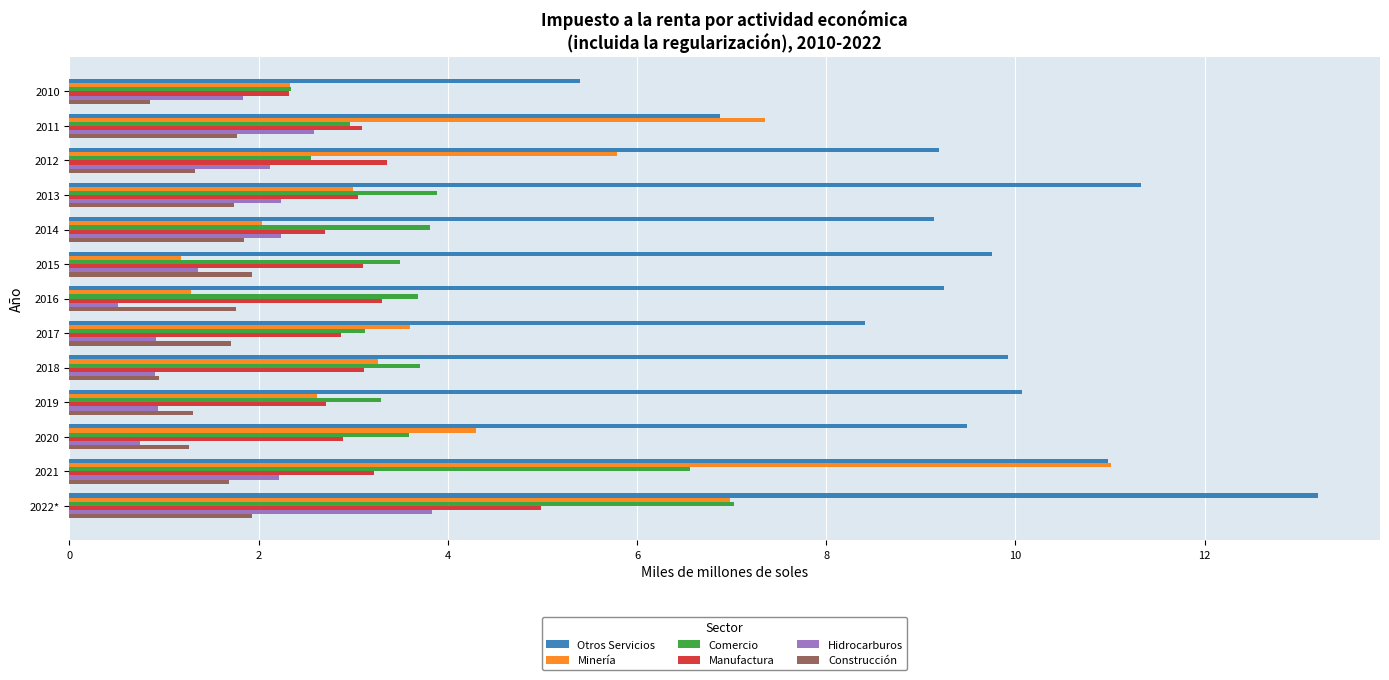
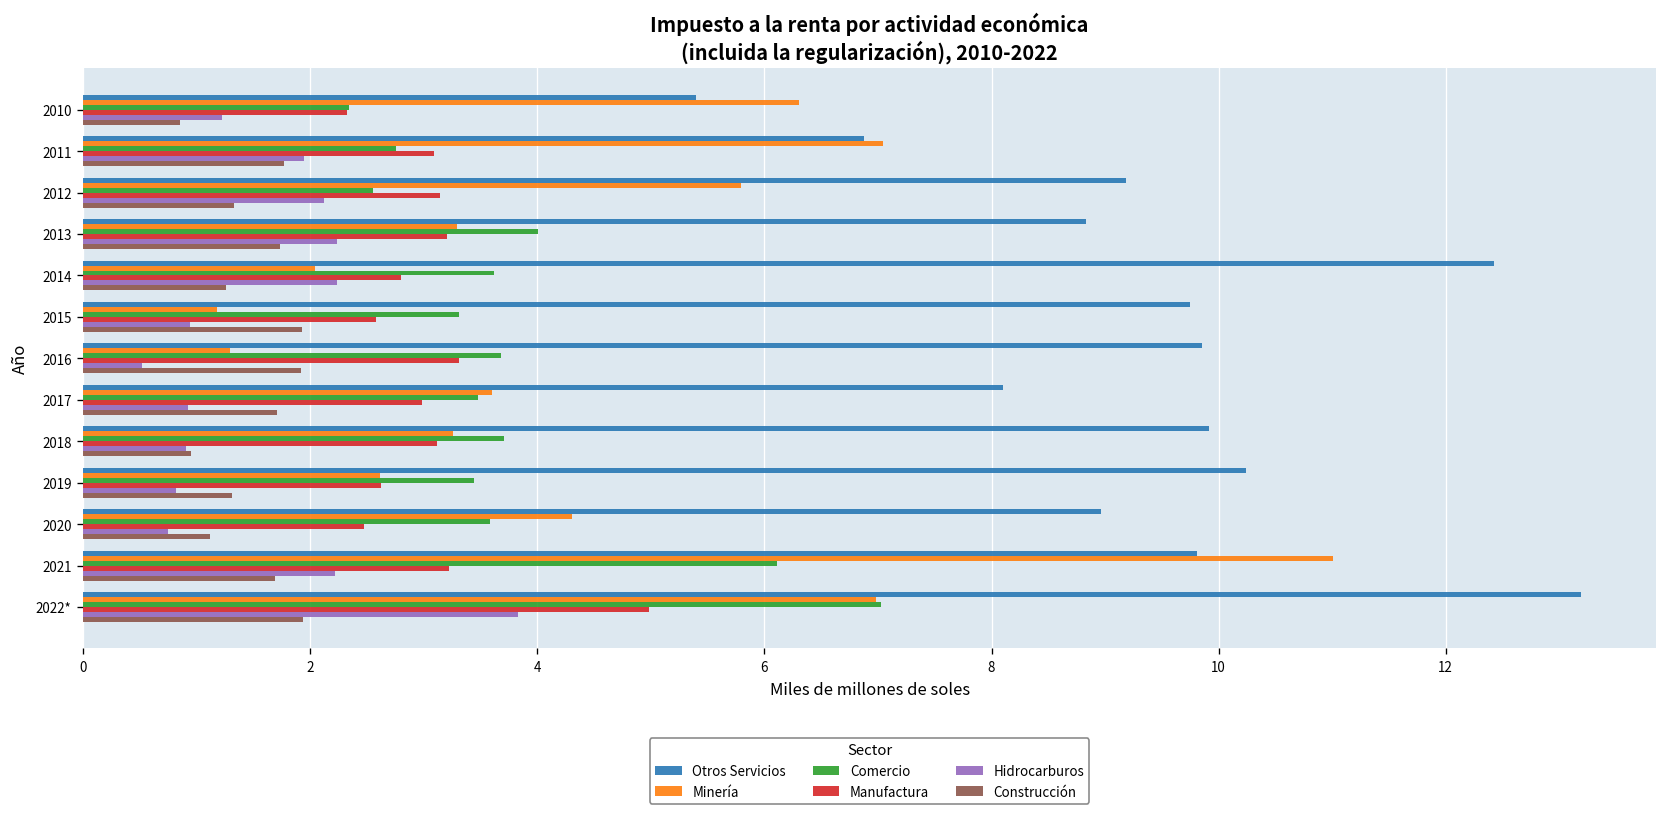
  {
    "Otros Servicios": {
      "2010": 5.4,
      "2011": 6.9,
      "2012": 9.2,
-     "2013": 11.3,
-     "2014": 9.1,
+     "2013": 8.8,
+     "2014": 12.4,
      "2015": 9.7,
-     "2016": 9.2,
-     "2017": 8.4,
+     "2016": 9.9,
+     "2017": 8.1,
      "2018": 9.9,
-     "2019": 10.1,
-     "2020": 9.5,
-     "2021": 11.0,
+     "2019": 10.2,
+     "2020": 9.0,
+     "2021": 9.8,
      "2022*": 13.2
    },
    "Minería": {
-     "2010": 2.3,
-     "2011": 7.4,
+     "2010": 6.3,
+     "2011": 7.0,
      "2012": 5.8,
-     "2013": 3.0,
+     "2013": 3.3,
      "2014": 2.0,
      "2015": 1.2,
      "2016": 1.3,
      "2017": 3.6,
      "2018": 3.3,
      "2019": 2.6,
      "2020": 4.3,
      "2021": 11.0,
      "2022*": 7.0
    },
    "Comercio": {
      "2010": 2.3,
-     "2011": 3.0,
+     "2011": 2.8,
      "2012": 2.6,
-     "2013": 3.9,
-     "2014": 3.8,
-     "2015": 3.5,
+     "2013": 4.0,
+     "2014": 3.6,
+     "2015": 3.3,
      "2016": 3.7,
-     "2017": 3.1,
+     "2017": 3.5,
      "2018": 3.7,
-     "2019": 3.3,
+     "2019": 3.4,
      "2020": 3.6,
-     "2021": 6.6,
+     "2021": 6.1,
      "2022*": 7.0
    },
    "Manufactura": {
      "2010": 2.3,
      "2011": 3.1,
-     "2012": 3.4,
-     "2013": 3.0,
-     "2014": 2.7,
-     "2015": 3.1,
+     "2012": 3.1,
+     "2013": 3.2,
+     "2014": 2.8,
+     "2015": 2.6,
      "2016": 3.3,
-     "2017": 2.9,
+     "2017": 3.0,
      "2018": 3.1,
-     "2019": 2.7,
-     "2020": 2.9,
+     "2019": 2.6,
+     "2020": 2.5,
      "2021": 3.2,
      "2022*": 5.0
    },
    "Hidrocarburos": {
-     "2010": 1.8,
-     "2011": 2.6,
+     "2010": 1.2,
+     "2011": 1.9,
      "2012": 2.1,
      "2013": 2.2,
      "2014": 2.2,
-     "2015": 1.4,
+     "2015": 0.9,
      "2016": 0.5,
      "2017": 0.9,
      "2018": 0.9,
-     "2019": 0.9,
+     "2019": 0.8,
      "2020": 0.7,
      "2021": 2.2,
      "2022*": 3.8
    },
    "Construcción": {
      "2010": 0.9,
      "2011": 1.8,
      "2012": 1.3,
      "2013": 1.7,
-     "2014": 1.9,
+     "2014": 1.3,
      "2015": 1.9,
-     "2016": 1.8,
+     "2016": 1.9,
      "2017": 1.7,
      "2018": 0.9,
      "2019": 1.3,
-     "2020": 1.3,
+     "2020": 1.1,
      "2021": 1.7,
      "2022*": 1.9
    }
  }
